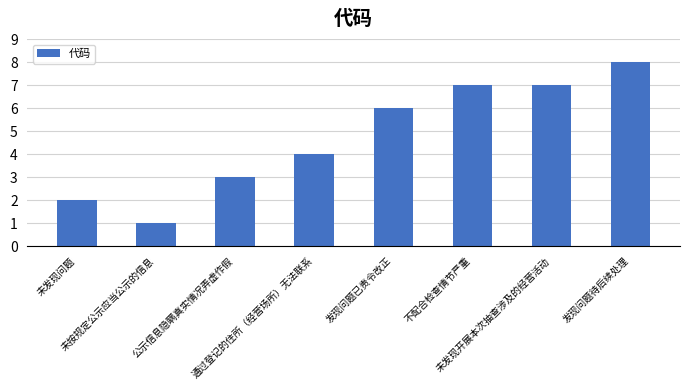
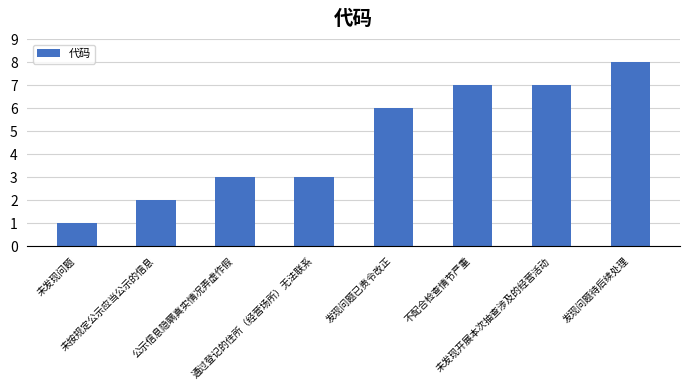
  {
-   "未发现问题": 2,
-   "未按规定公示应当公示的信息": 1,
+   "未发现问题": 1,
+   "未按规定公示应当公示的信息": 2,
    "公示信息隐瞒真实情况弄虚作假": 3,
-   "通过登记的住所（经营场所）无法联系": 4,
+   "通过登记的住所（经营场所）无法联系": 3,
    "发现问题已责令改正": 6,
    "不配合检查情节严重": 7,
    "未发现开展本次抽查涉及的经营活动": 7,
    "发现问题待后续处理": 8
  }
